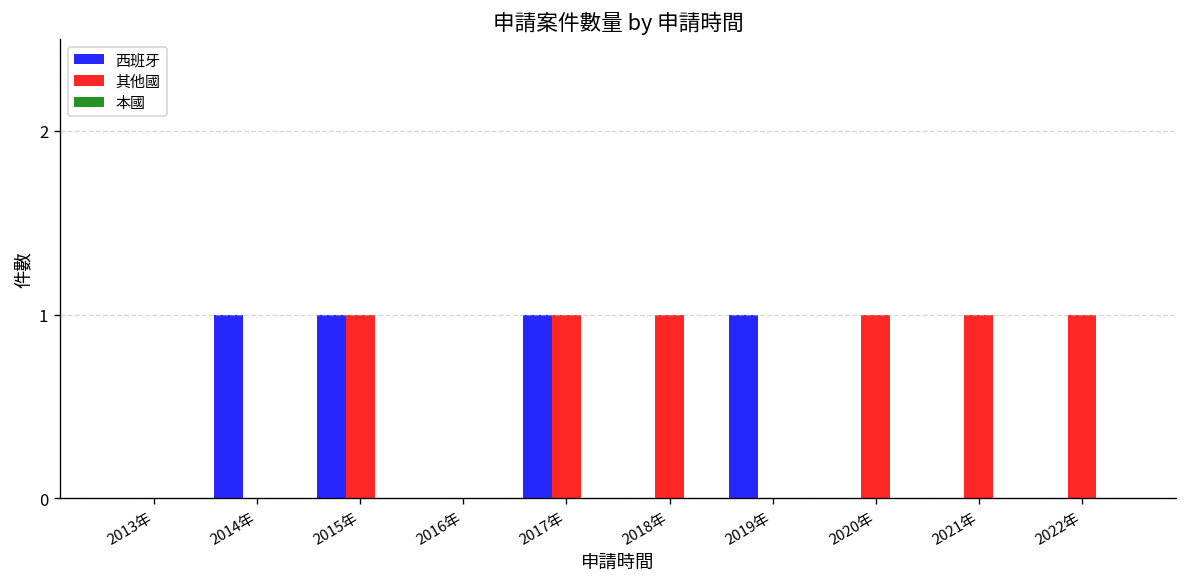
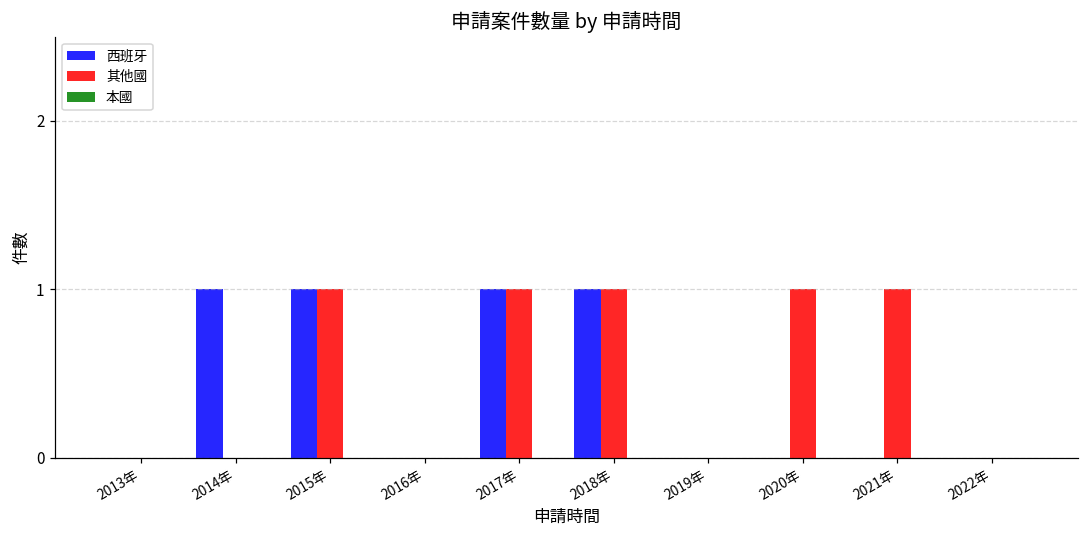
  {
    "西班牙": {
      "2013年": 0,
      "2014年": 1,
      "2015年": 1,
      "2016年": 0,
      "2017年": 1,
-     "2018年": 0,
-     "2019年": 1,
+     "2018年": 1,
+     "2019年": 0,
      "2020年": 0,
      "2021年": 0,
      "2022年": 0
    },
    "其他國": {
      "2013年": 0,
      "2014年": 0,
      "2015年": 1,
      "2016年": 0,
      "2017年": 1,
      "2018年": 1,
      "2019年": 0,
      "2020年": 1,
      "2021年": 1,
-     "2022年": 1
+     "2022年": 0
    },
    "本國": {
      "2013年": 0,
      "2014年": 0,
      "2015年": 0,
      "2016年": 0,
      "2017年": 0,
      "2018年": 0,
      "2019年": 0,
      "2020年": 0,
      "2021年": 0,
      "2022年": 0
    }
  }
